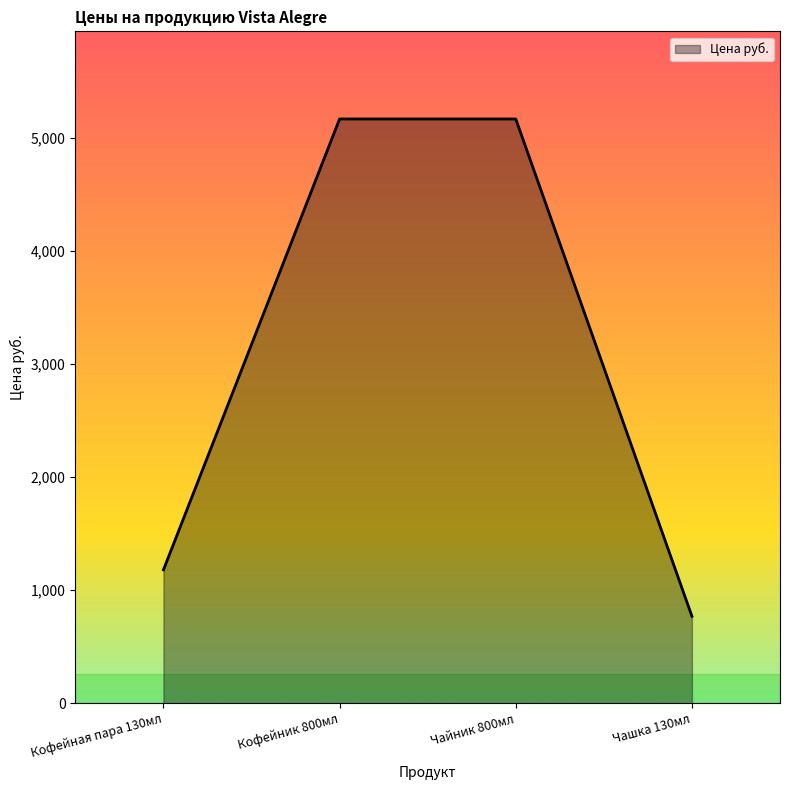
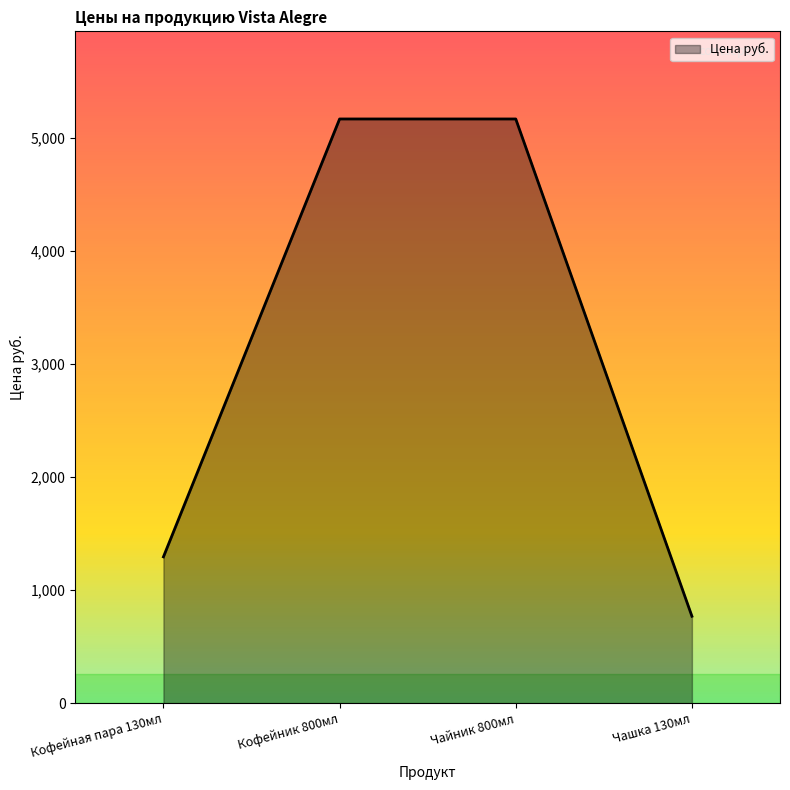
  {
-   "Кофейная пара 130мл": "1,180",
+   "Кофейная пара 130мл": "1,290",
    "Кофейник 800мл": "5,170",
    "Чайник 800мл": "5,170",
    "Чашка 130мл": "770"
  }
